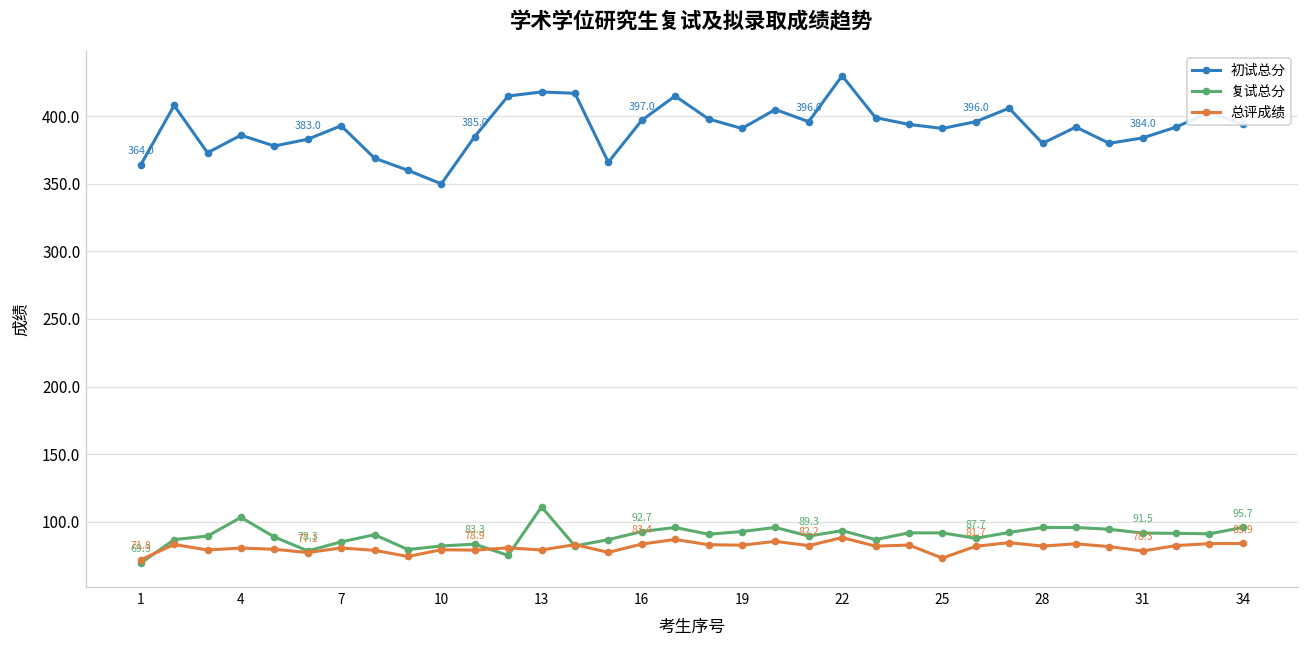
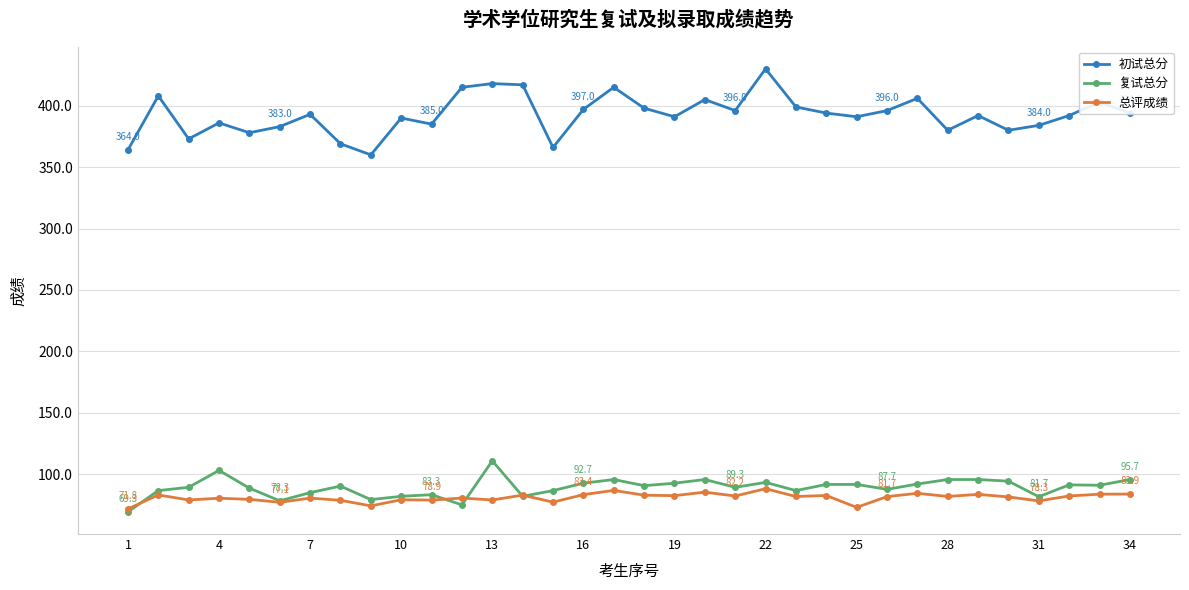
  {
    "初试总分": {
      "4": 386,
      "7": 393,
-     "10": 350,
+     "10": 390,
      "13": 418,
      "19": 391,
      "22": 430,
      "25": 391,
      "28": 380
    },
    "复试总分": {
      "16": 92.7,
-     "31": 91.5,
+     "31": 81.7,
      "34": 95.7
    },
    "总评成绩": {
      "4": 80,
      "7": 81,
      "10": 79,
      "13": 79,
      "19": 83,
      "22": 88,
      "25": 73,
      "28": 82
    }
  }
